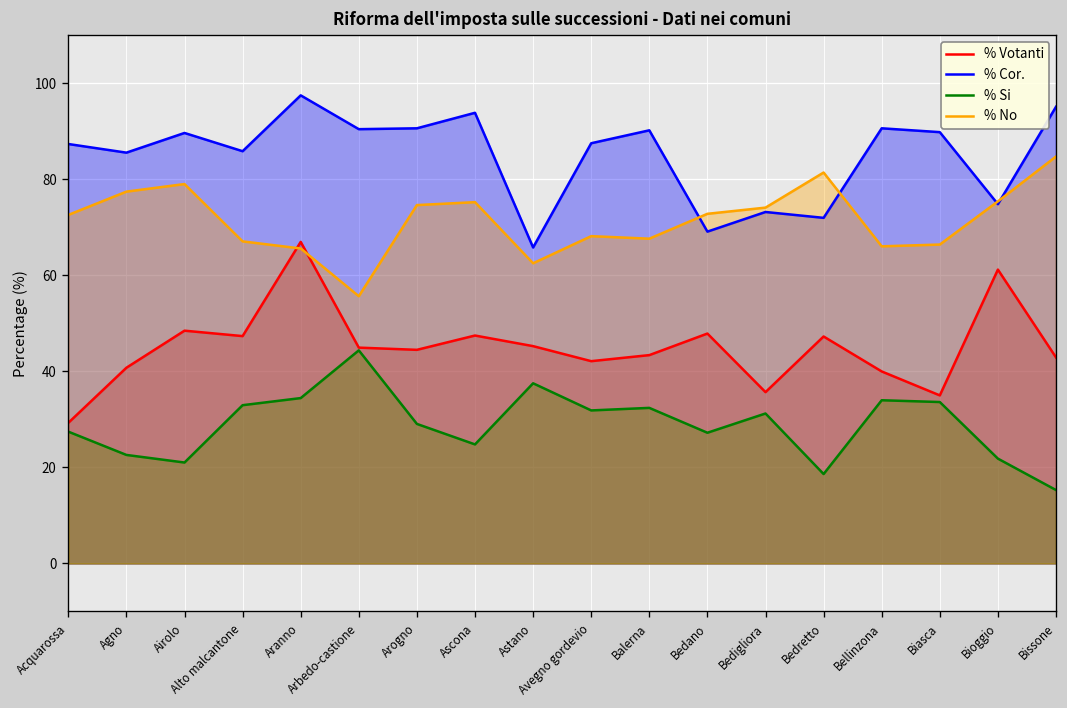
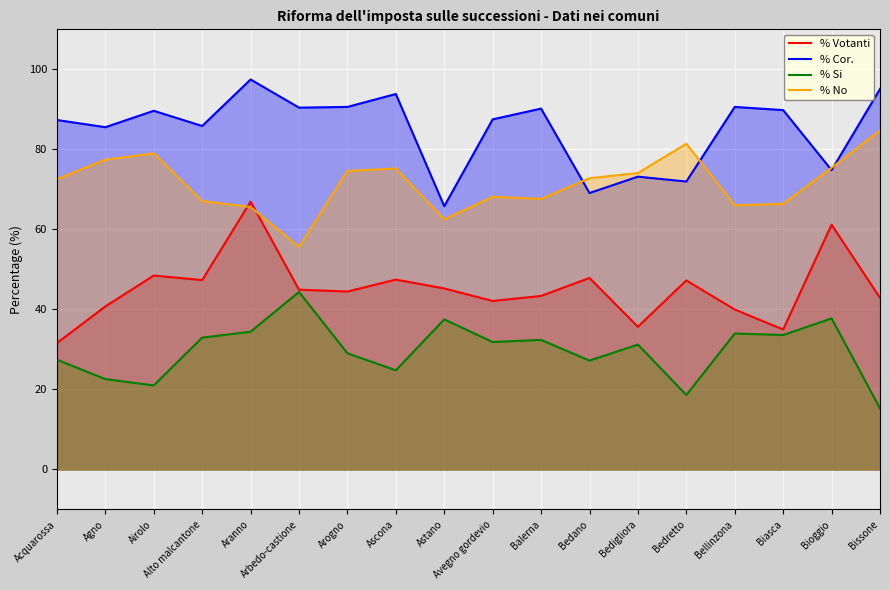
  {
    "% Votanti": {
-     "Acquarossa": 29,
+     "Acquarossa": 32,
      "Agno": 41,
      "Airolo": 48,
      "Alto malcantone": 47,
      "Aranno": 67,
      "Arogno": 44,
      "Ascona": 47,
      "Astano": 45,
      "Avegno gordevio": 42,
      "Balerna": 43,
      "Bedano": 48,
      "Bedigliora": 36,
      "Bedretto": 47,
      "Bellinzona": 40,
      "Biasca": 35,
      "Bioggio": 61,
      "Bissone": 43
    },
    "% Cor.": {
      "Acquarossa": 87,
      "Agno": 86,
      "Airolo": 90,
      "Alto malcantone": 86,
      "Aranno": 97,
      "Arbedo-castione": 90,
      "Arogno": 91,
      "Ascona": 94,
      "Astano": 66,
      "Avegno gordevio": 88,
      "Balerna": 90,
      "Bedano": 69,
      "Bedigliora": 73,
      "Bedretto": 72,
      "Bellinzona": 91,
      "Biasca": 90,
      "Bissone": 95
    },
    "% Si": {
      "Acquarossa": 27,
      "Agno": 23,
      "Airolo": 21,
      "Alto malcantone": 33,
      "Aranno": 34,
      "Arogno": 29,
      "Ascona": 25,
      "Astano": 38,
      "Avegno gordevio": 32,
      "Balerna": 32,
      "Bedano": 27,
      "Bedigliora": 31,
      "Bedretto": 19,
      "Bellinzona": 34,
      "Biasca": 34,
-     "Bioggio": 22,
+     "Bioggio": 38,
      "Bissone": 15
    },
    "% No": {
      "Acquarossa": 73,
      "Agno": 77,
      "Airolo": 79,
      "Alto malcantone": 67,
      "Aranno": 66,
      "Arbedo-castione": 56,
      "Arogno": 75,
      "Ascona": 75,
      "Astano": 63,
      "Avegno gordevio": 68,
      "Balerna": 68,
      "Bedano": 73,
      "Bedigliora": 74,
      "Bedretto": 81,
      "Bellinzona": 66,
      "Biasca": 66,
      "Bissone": 85
    }
  }
